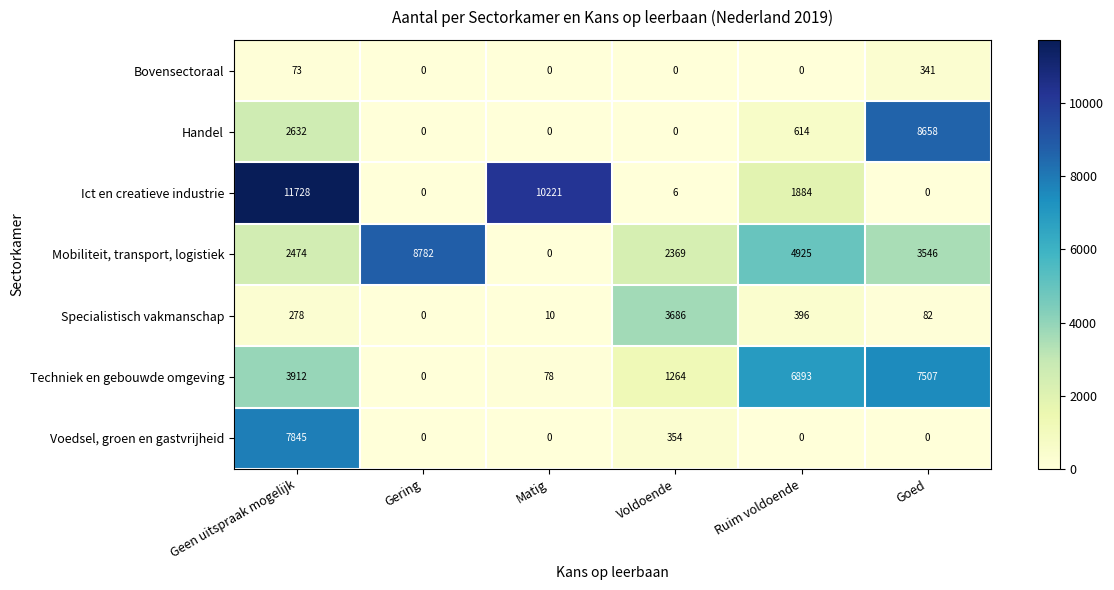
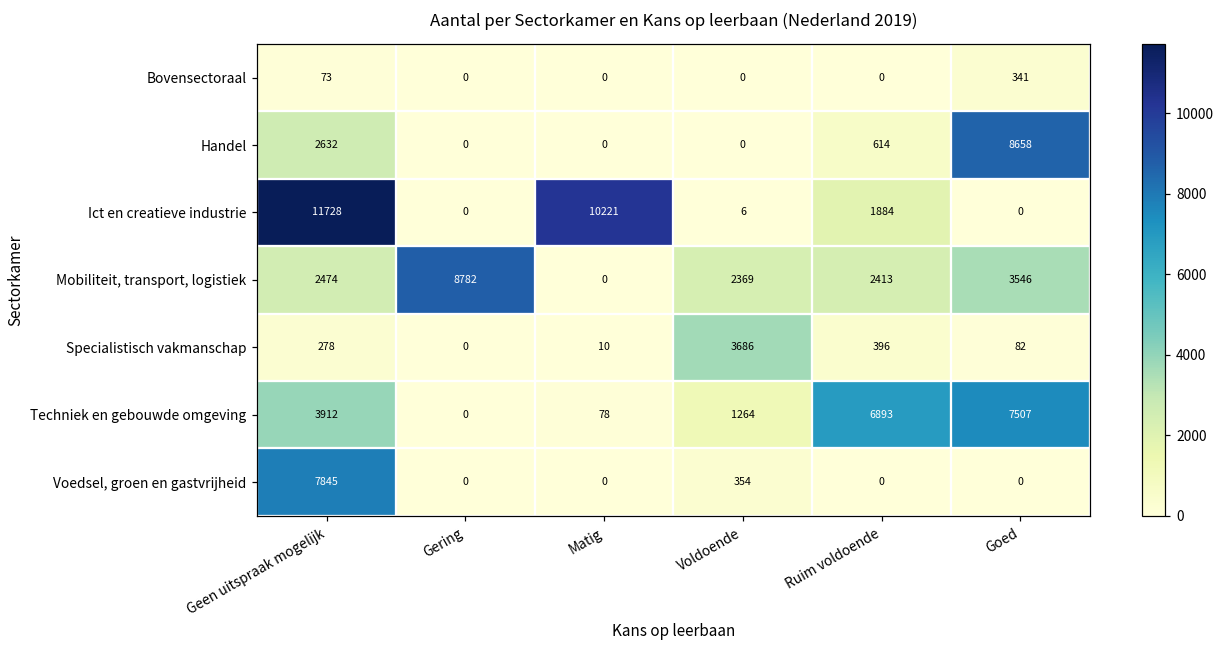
  {
    "Bovensectoraal": {
      "Geen uitspraak mogelijk": 73,
      "Gering": 0,
      "Matig": 0,
      "Voldoende": 0,
      "Ruim voldoende": 0,
      "Goed": 341
    },
    "Handel": {
      "Geen uitspraak mogelijk": 2632,
      "Gering": 0,
      "Matig": 0,
      "Voldoende": 0,
      "Ruim voldoende": 614,
      "Goed": 8658
    },
    "Ict en creatieve industrie": {
      "Geen uitspraak mogelijk": 11728,
      "Gering": 0,
      "Matig": 10221,
      "Voldoende": 6,
      "Ruim voldoende": 1884,
      "Goed": 0
    },
    "Mobiliteit, transport, logistiek": {
      "Geen uitspraak mogelijk": 2474,
      "Gering": 8782,
      "Matig": 0,
      "Voldoende": 2369,
-     "Ruim voldoende": 4925,
+     "Ruim voldoende": 2413,
      "Goed": 3546
    },
    "Specialistisch vakmanschap": {
      "Geen uitspraak mogelijk": 278,
      "Gering": 0,
      "Matig": 10,
      "Voldoende": 3686,
      "Ruim voldoende": 396,
      "Goed": 82
    },
    "Techniek en gebouwde omgeving": {
      "Geen uitspraak mogelijk": 3912,
      "Gering": 0,
      "Matig": 78,
      "Voldoende": 1264,
      "Ruim voldoende": 6893,
      "Goed": 7507
    },
    "Voedsel, groen en gastvrijheid": {
      "Geen uitspraak mogelijk": 7845,
      "Gering": 0,
      "Matig": 0,
      "Voldoende": 354,
      "Ruim voldoende": 0,
      "Goed": 0
    }
  }
